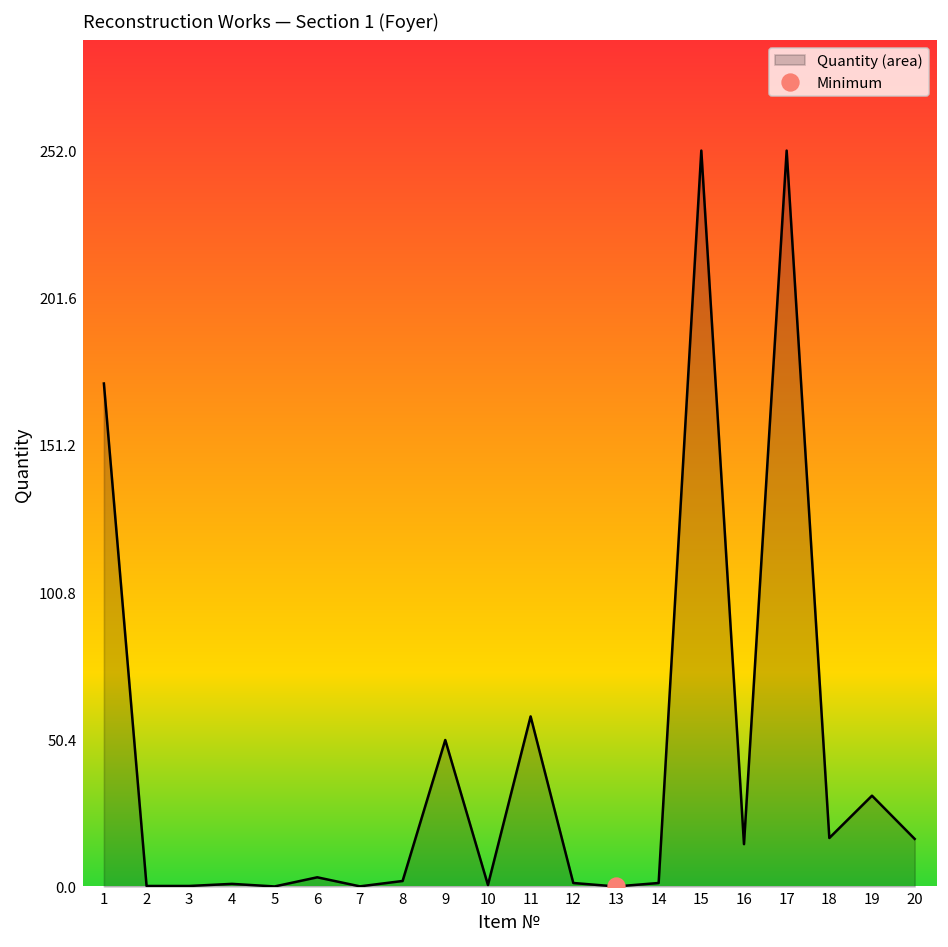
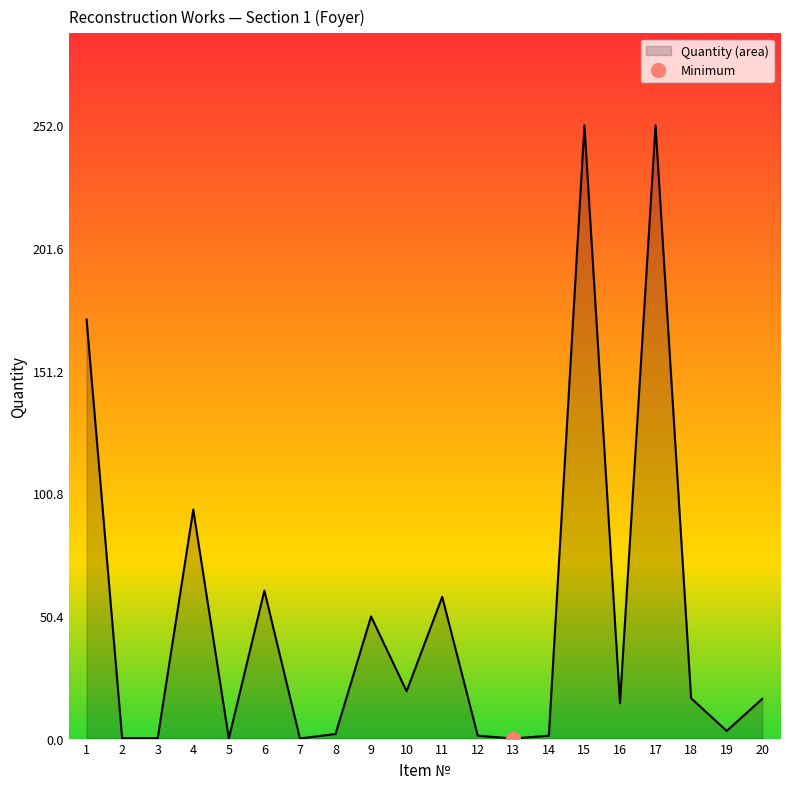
  {
    "Quantity (area)": {
      "1": 172,
      "2": 0,
      "3": 0,
-     "4": 1,
+     "4": 94,
      "5": 0,
-     "6": 3,
+     "6": 61,
      "7": 0,
      "8": 2,
      "9": 50,
-     "10": 1,
+     "10": 19,
      "11": 58,
      "12": 1,
      "14": 1,
      "15": 252,
      "16": 15,
      "17": 252,
      "18": 17,
-     "19": 31,
+     "19": 3,
      "20": 16
    }
  }
